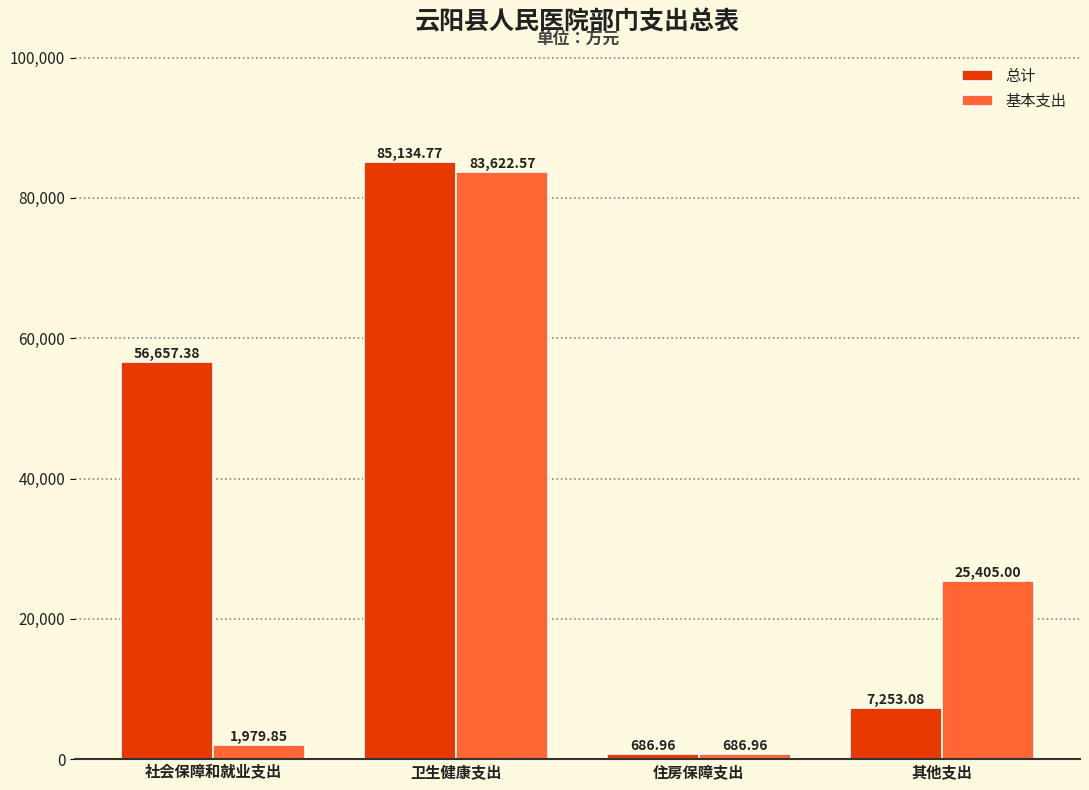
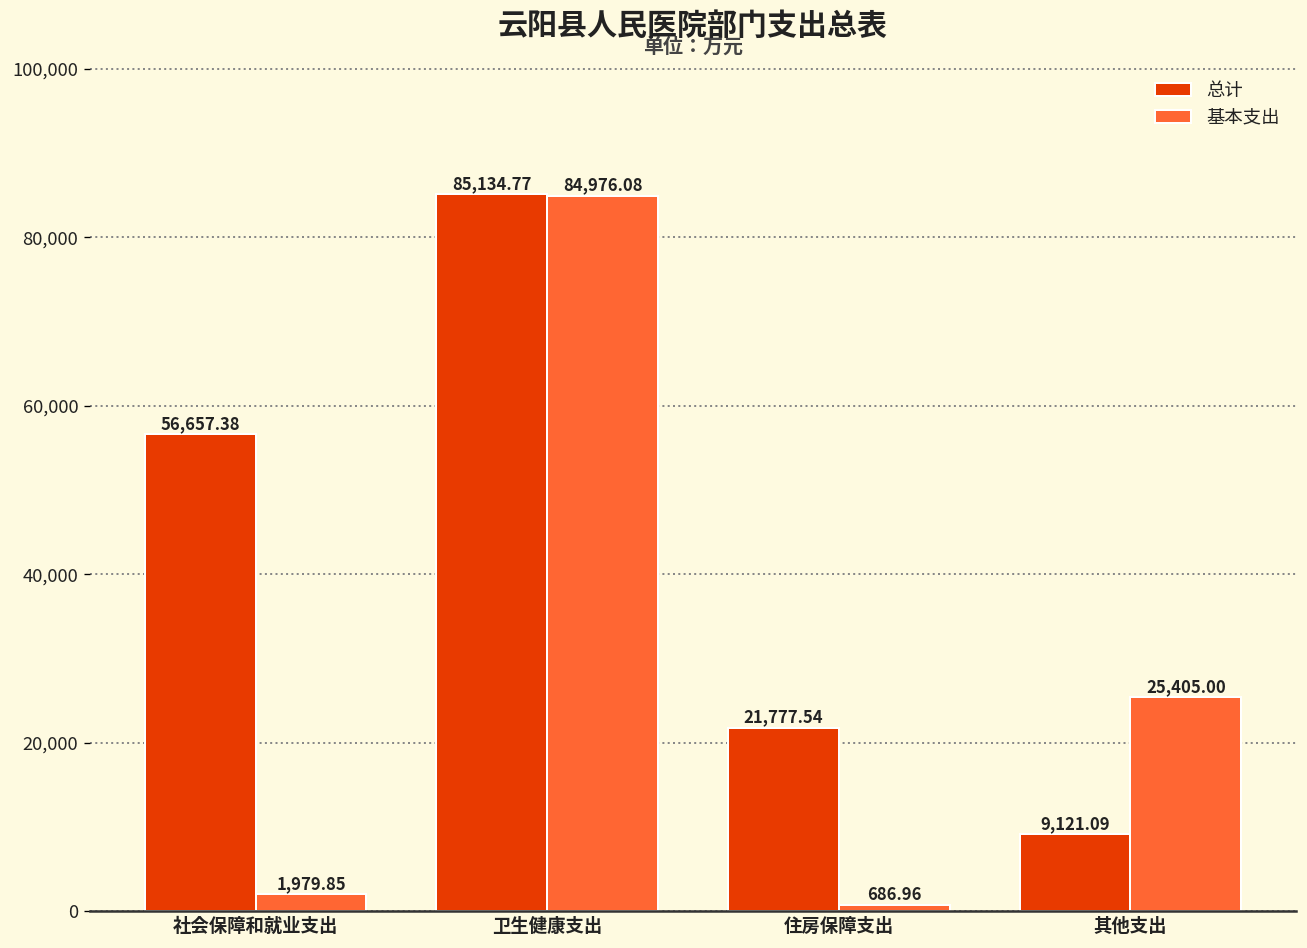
  {
    "总计": {
      "社会保障和就业支出": "56,657.38",
      "卫生健康支出": "85,134.77",
-     "住房保障支出": "686.96",
-     "其他支出": "7,253.08"
+     "住房保障支出": "21,777.54",
+     "其他支出": "9,121.09"
    },
    "基本支出": {
      "社会保障和就业支出": "1,979.85",
-     "卫生健康支出": "83,622.57",
+     "卫生健康支出": "84,976.08",
      "住房保障支出": "686.96",
      "其他支出": "25,405.00"
    }
  }
